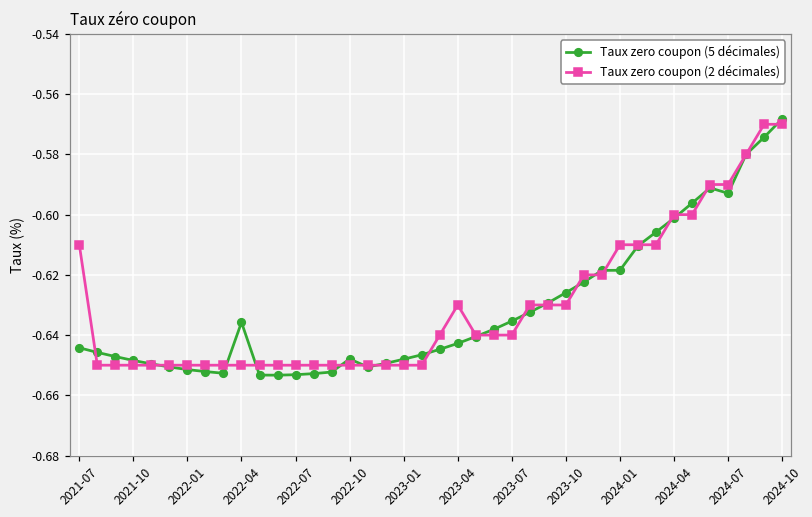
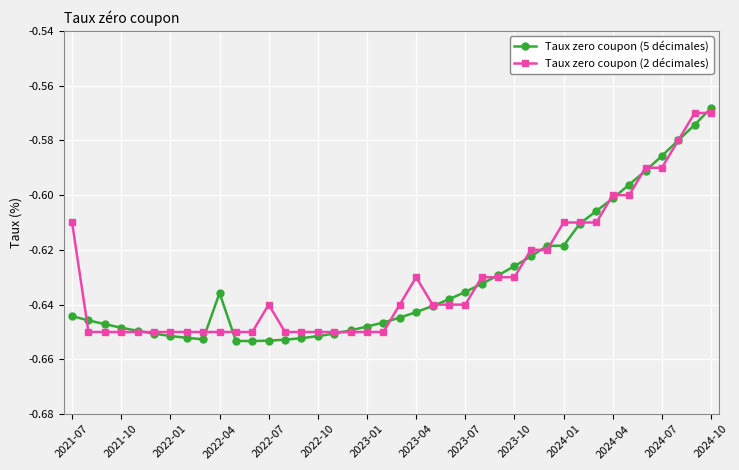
  {
    "Taux zero coupon (5 décimales)": {
      "2021-07": -0.644,
      "2021-10": -0.648,
      "2022-01": -0.651,
      "2022-04": -0.636,
      "2022-07": -0.653,
-     "2022-10": -0.648,
+     "2022-10": -0.652,
      "2023-01": -0.648,
      "2023-04": -0.643,
      "2023-07": -0.635,
      "2023-10": -0.626,
      "2024-01": -0.618,
      "2024-04": -0.601,
-     "2024-07": -0.593,
+     "2024-07": -0.586,
      "2024-10": -0.568
    },
    "Taux zero coupon (2 décimales)": {
      "2021-07": -0.61,
      "2021-10": -0.65,
      "2022-01": -0.65,
      "2022-04": -0.65,
-     "2022-07": -0.65,
+     "2022-07": -0.64,
      "2022-10": -0.65,
      "2023-01": -0.65,
      "2023-04": -0.63,
      "2023-07": -0.64,
      "2023-10": -0.63,
      "2024-01": -0.61,
      "2024-04": -0.60,
      "2024-07": -0.59,
      "2024-10": -0.57
    }
  }
